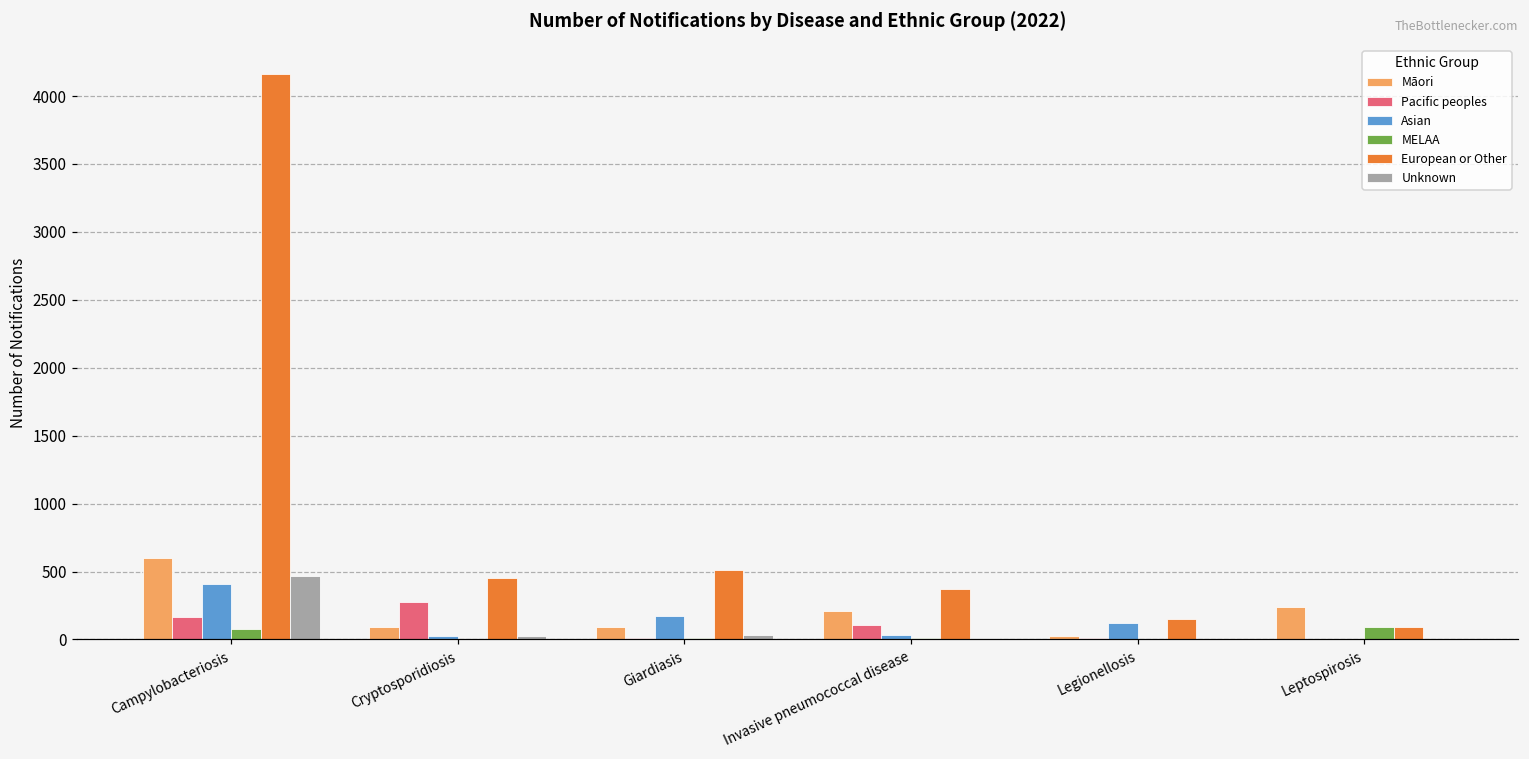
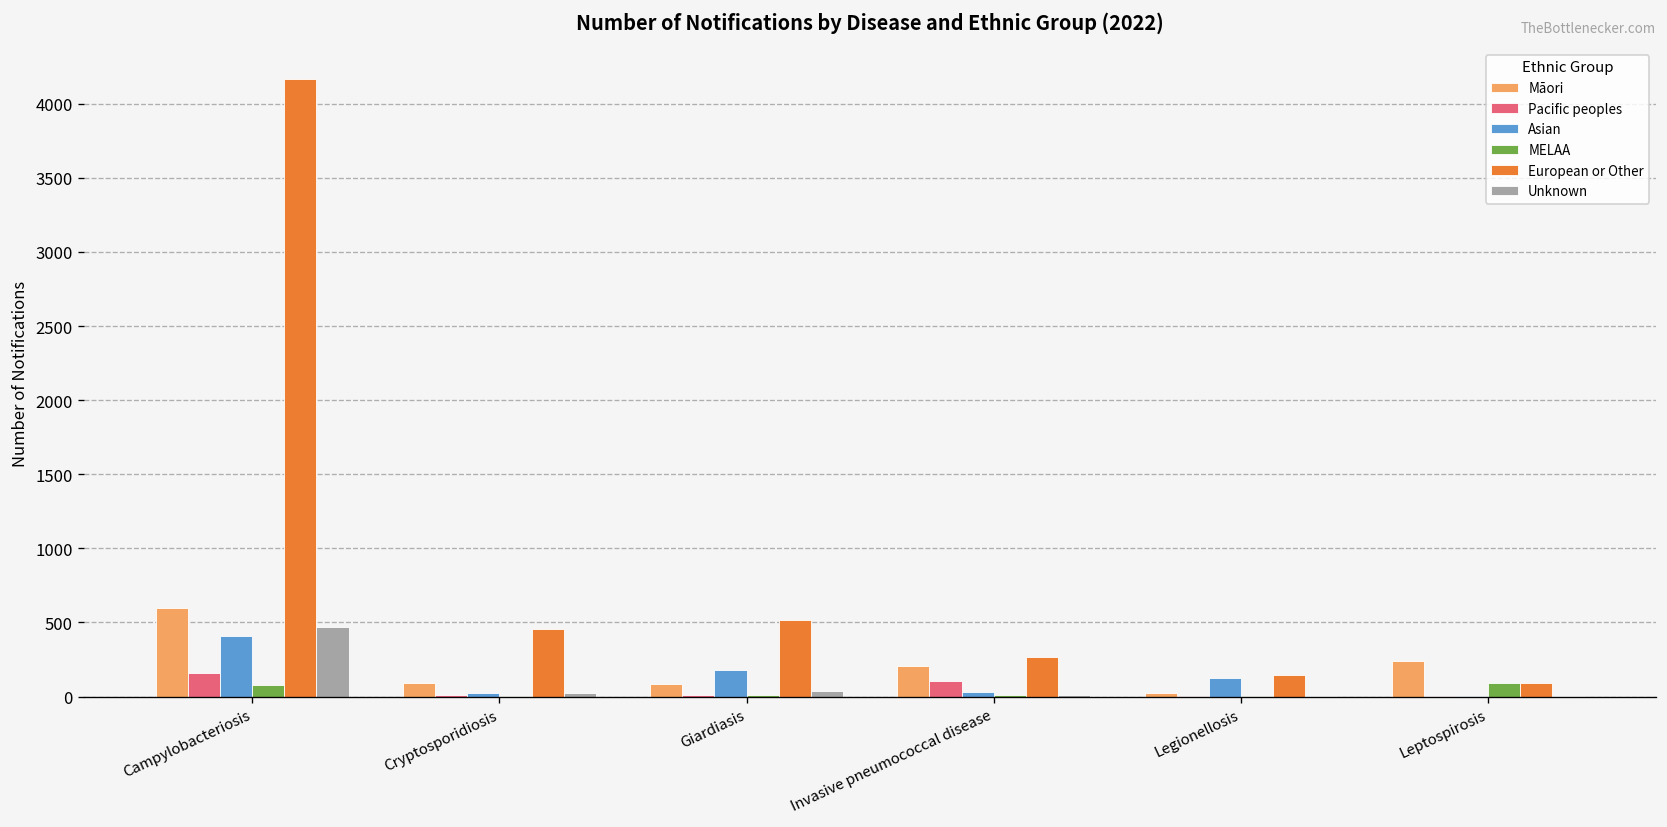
  {
    "Māori": {
      "Campylobacteriosis": 600,
      "Cryptosporidiosis": 90,
      "Giardiasis": 90,
      "Invasive pneumococcal disease": 210,
      "Legionellosis": 20,
      "Leptospirosis": 240
    },
    "Pacific peoples": {
      "Campylobacteriosis": 160,
-     "Cryptosporidiosis": 270,
+     "Cryptosporidiosis": 10,
      "Invasive pneumococcal disease": 110
    },
    "Asian": {
      "Campylobacteriosis": 410,
      "Cryptosporidiosis": 30,
      "Giardiasis": 180,
      "Invasive pneumococcal disease": 30,
      "Legionellosis": 120
    },
    "MELAA": {
      "Campylobacteriosis": 80,
      "Leptospirosis": 90
    },
    "European or Other": {
      "Campylobacteriosis": 4170,
      "Cryptosporidiosis": 450,
      "Giardiasis": 510,
-     "Invasive pneumococcal disease": 370,
+     "Invasive pneumococcal disease": 260,
      "Legionellosis": 150,
      "Leptospirosis": 90
    },
    "Unknown": {
      "Campylobacteriosis": 470,
      "Cryptosporidiosis": 30,
      "Giardiasis": 40
    }
  }
